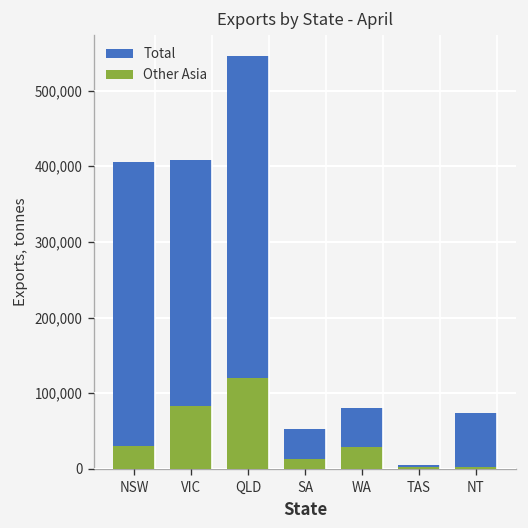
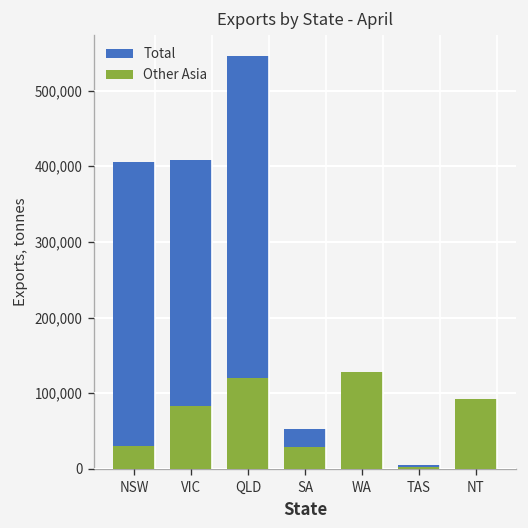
  {
    "Total": {
      "NSW": "410,000",
      "VIC": "410,000",
      "QLD": "550,000",
      "SA": "50,000",
      "TAS": "10,000",
-     "NT": "70,000"
+     "NT": "10,000"
    },
    "Other Asia": {
-     "SA": "10,000",
-     "WA": "30,000",
-     "NT": "0"
+     "SA": "30,000",
+     "WA": "130,000",
+     "NT": "90,000"
    }
  }
